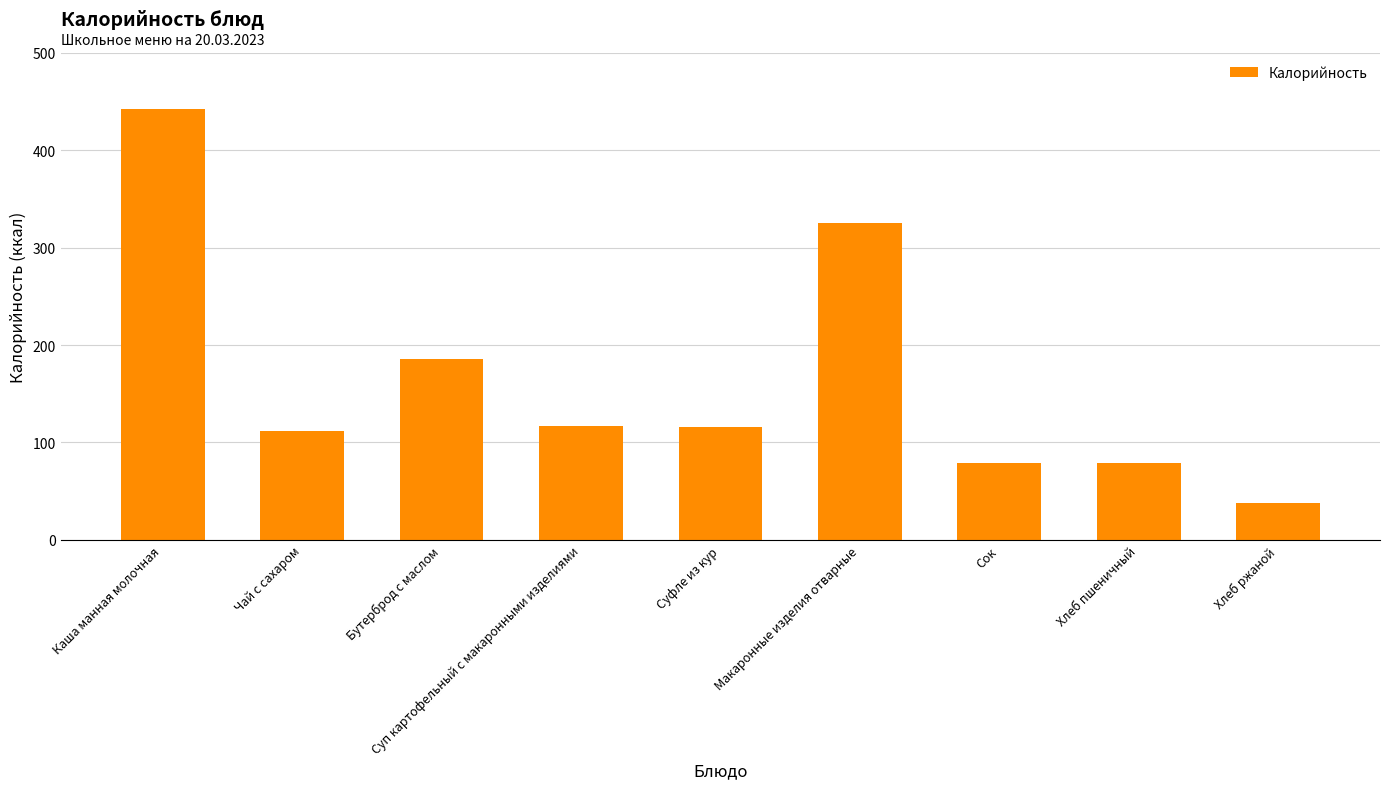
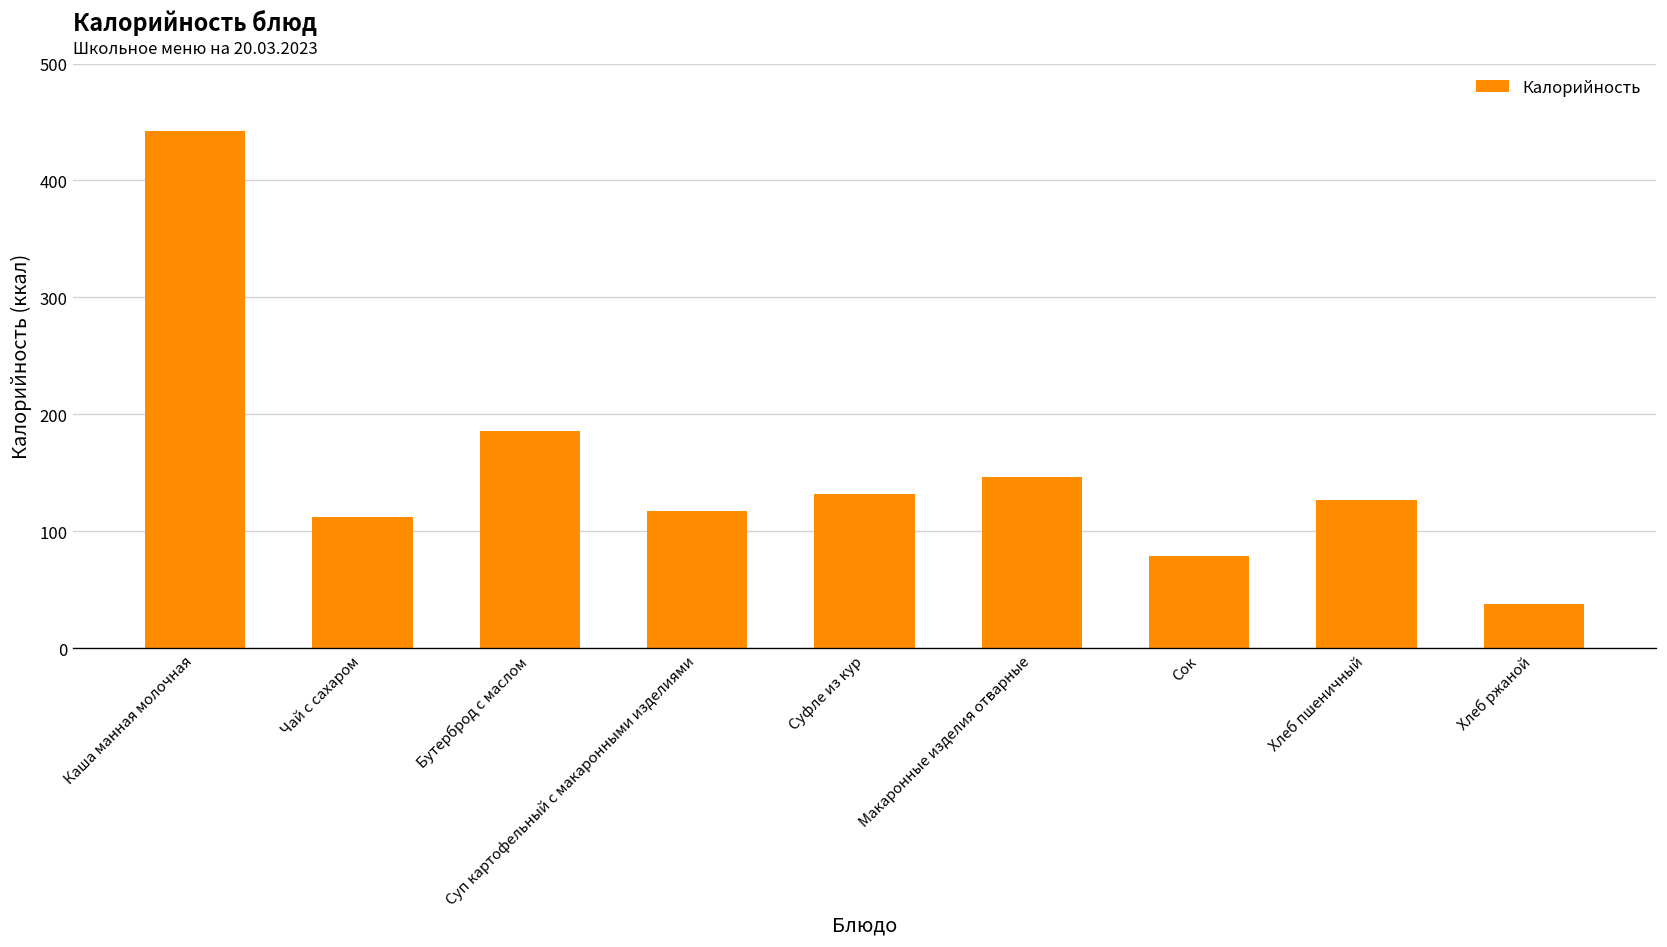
  {
    "Каша манная молочная": 440,
    "Чай с сахаром": 110,
    "Бутерброд с маслом": 190,
    "Суп картофельный с макаронными изделиями": 120,
-   "Суфле из кур": 120,
-   "Макаронные изделия отварные": 330,
+   "Суфле из кур": 130,
+   "Макаронные изделия отварные": 150,
    "Сок": 80,
-   "Хлеб пшеничный": 80,
+   "Хлеб пшеничный": 130,
    "Хлеб ржаной": 40
  }
